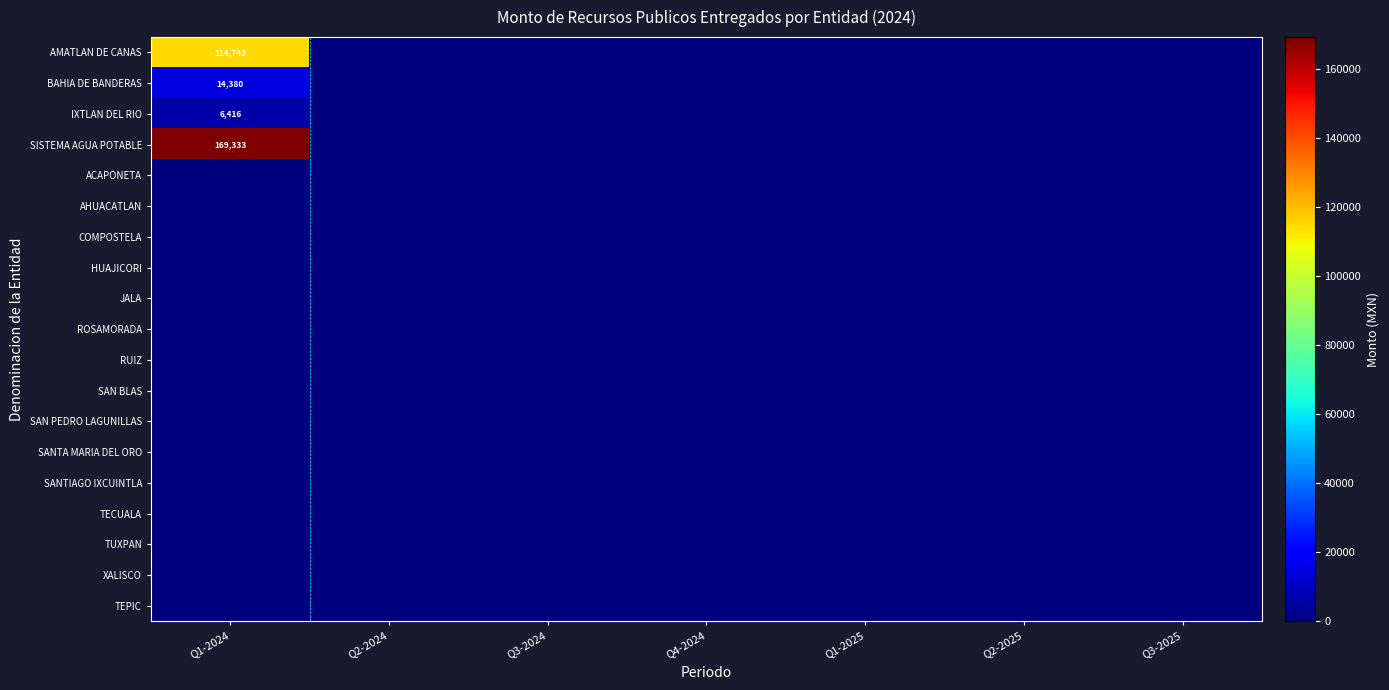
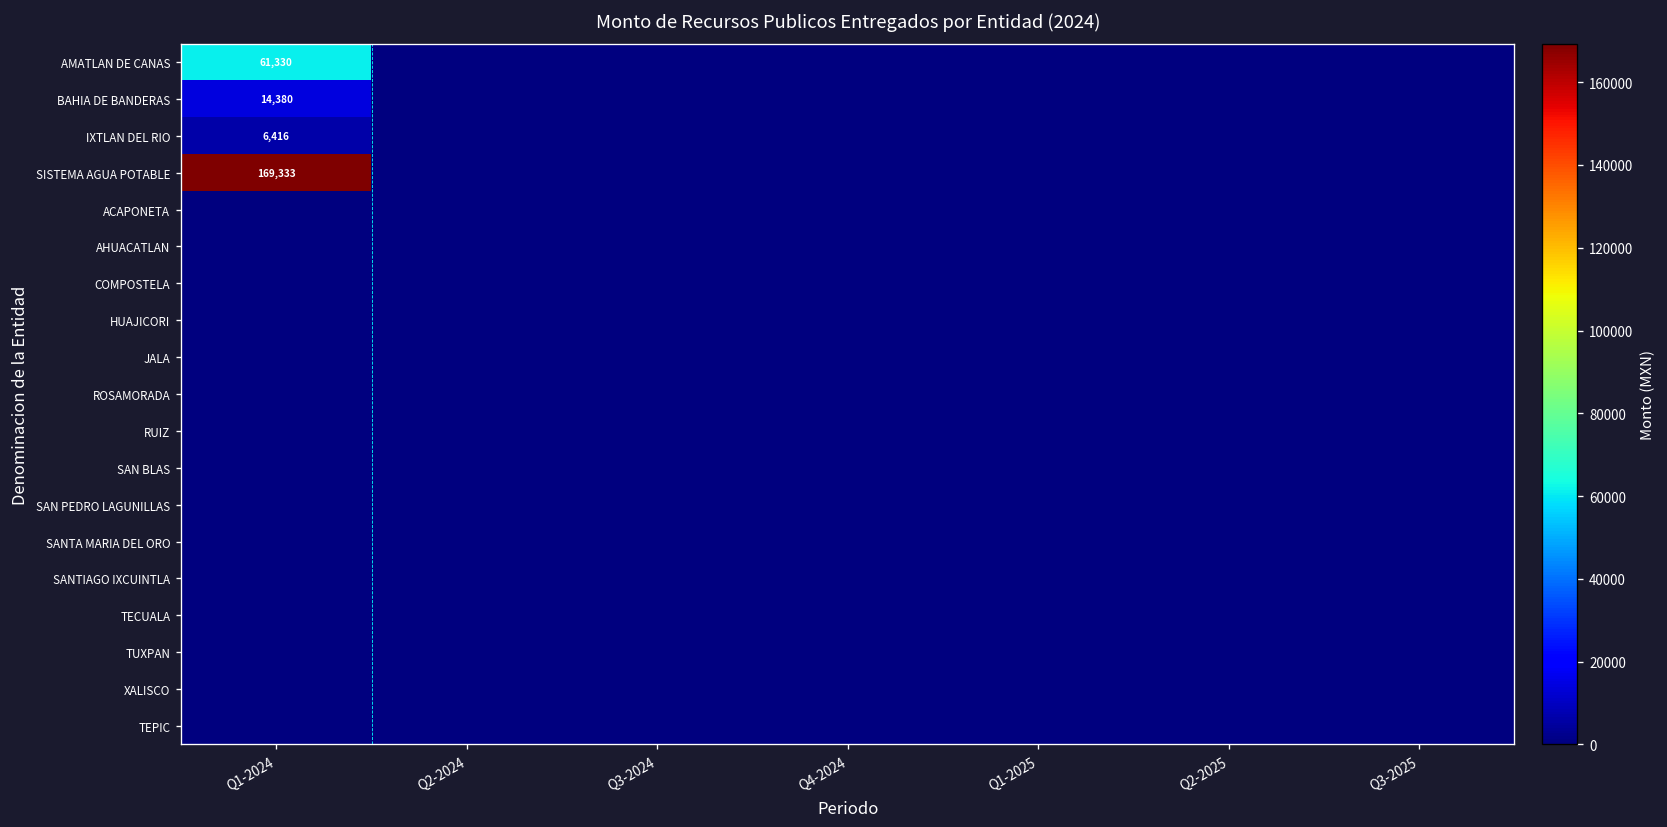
  {
    "AMATLAN DE CANAS": {
-     "Q1-2024": "114,742"
+     "Q1-2024": "61,330"
    },
    "BAHIA DE BANDERAS": {
      "Q1-2024": "14,380"
    },
    "IXTLAN DEL RIO": {
      "Q1-2024": "6,416"
    },
    "SISTEMA AGUA POTABLE": {
      "Q1-2024": "169,333"
    }
  }
